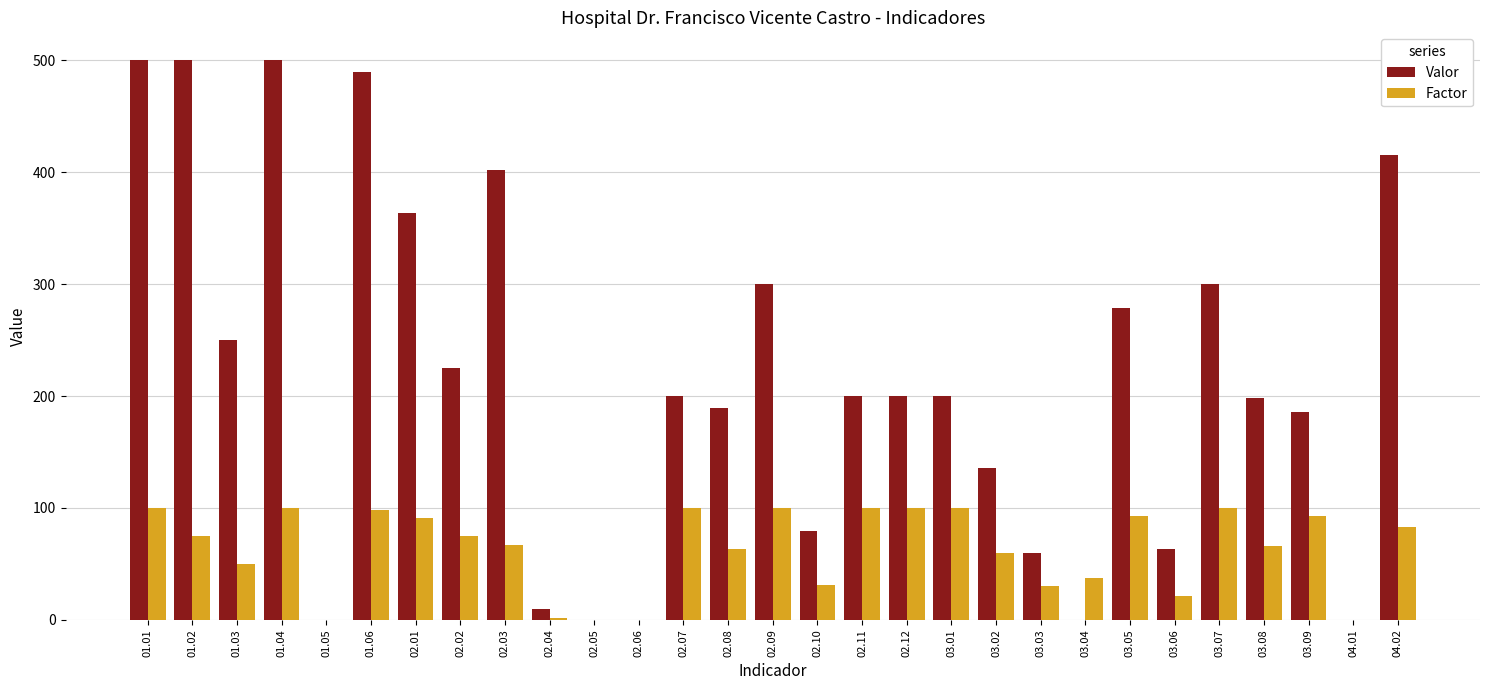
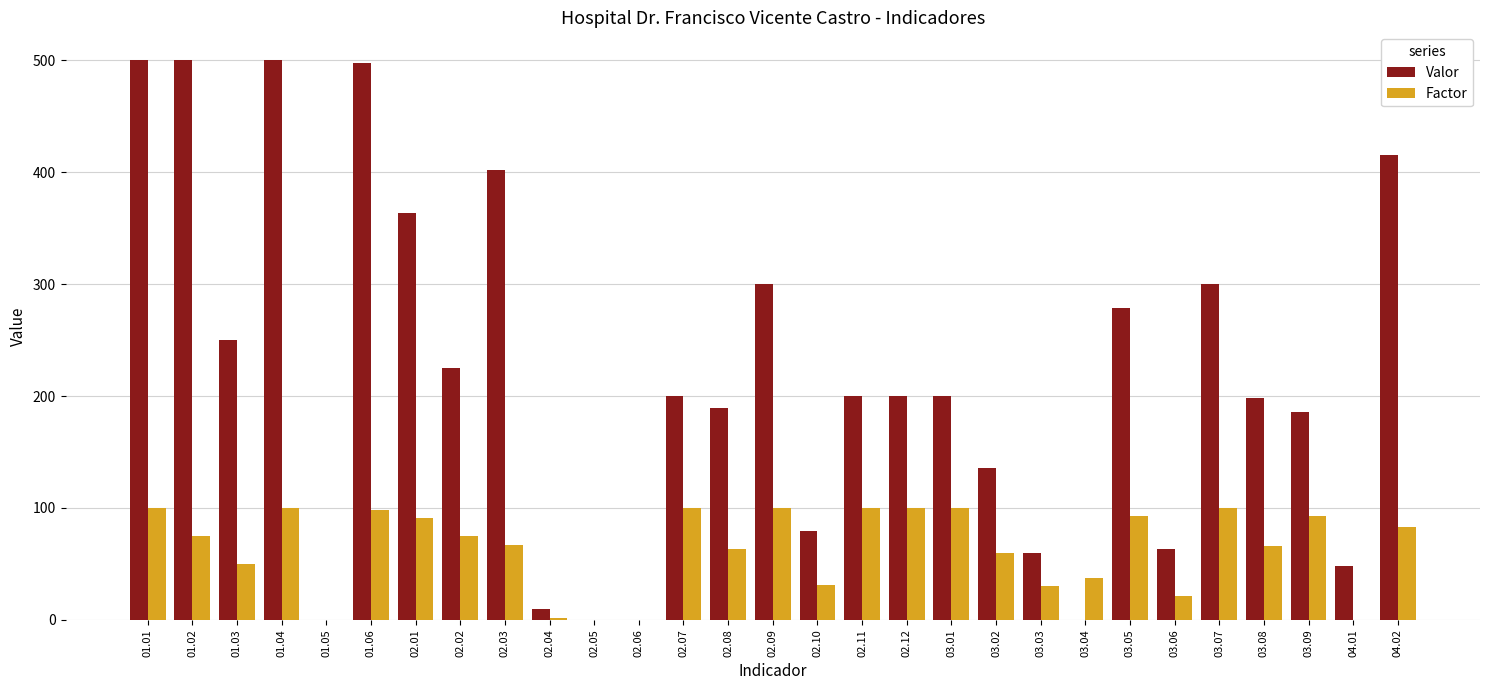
  {
    "Valor": {
      "01.01": 500,
      "01.02": 500,
      "01.03": 250,
      "01.04": 500,
      "01.05": 0,
-     "01.06": 490,
+     "01.06": 498,
      "02.01": 364,
      "02.02": 225,
      "02.03": 402,
      "02.04": 10,
      "02.05": 0,
      "02.06": 0,
      "02.07": 200,
      "02.08": 189,
      "02.09": 300,
      "02.10": 79,
      "02.11": 200,
      "02.12": 200,
      "03.01": 200,
      "03.02": 136,
      "03.03": 60,
      "03.04": 0,
      "03.05": 279,
      "03.06": 63,
      "03.07": 300,
      "03.08": 198,
      "03.09": 186,
-     "04.01": 0,
+     "04.01": 48,
      "04.02": 415
    },
    "Factor": {
      "01.01": 100,
      "01.02": 75,
      "01.03": 50,
      "01.04": 100,
      "01.05": 0,
      "01.06": 98,
      "02.01": 91,
      "02.02": 75,
      "02.03": 67,
      "02.05": 0,
      "02.06": 0,
      "02.07": 100,
      "02.08": 63,
      "02.09": 100,
      "02.10": 31,
      "02.11": 100,
      "02.12": 100,
      "03.01": 100,
      "03.02": 60,
      "03.03": 30,
      "03.04": 37,
      "03.05": 93,
      "03.06": 21,
      "03.07": 100,
      "03.08": 66,
      "03.09": 93,
      "04.01": 0,
      "04.02": 83
    }
  }
